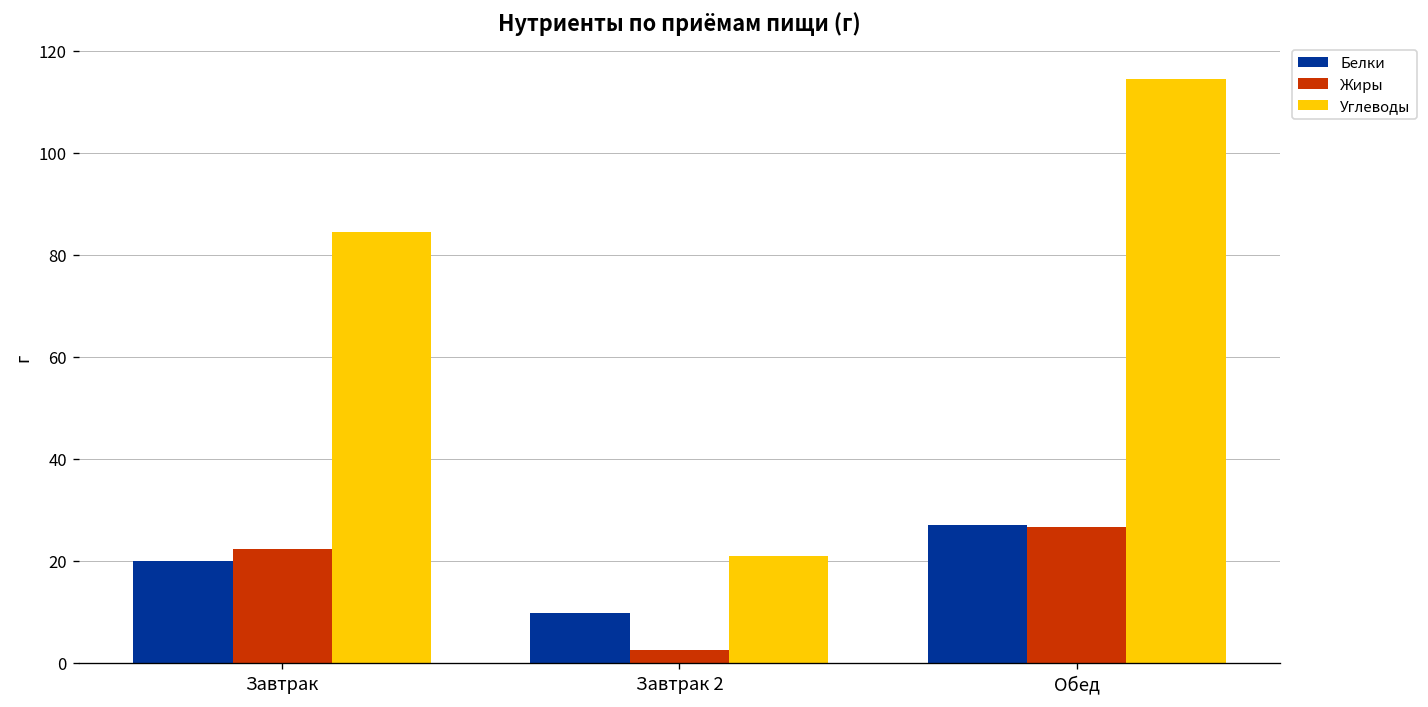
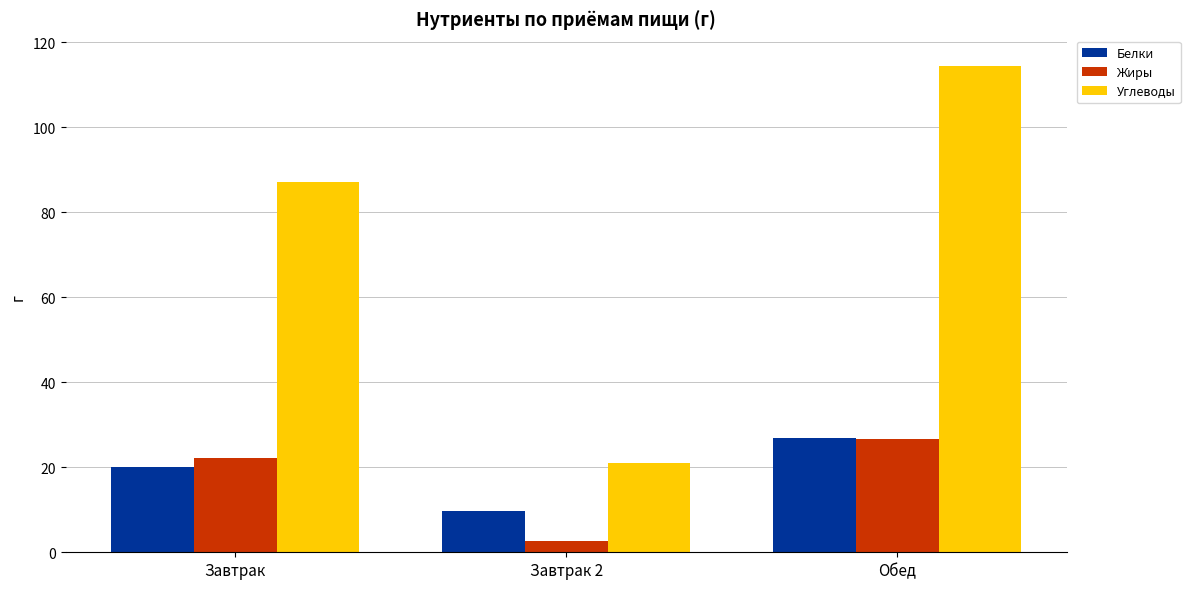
  {
    "Белки": {
      "Завтрак": 20,
      "Завтрак 2": 10,
      "Обед": 27
    },
    "Жиры": {
      "Завтрак": 22,
      "Завтрак 2": 3,
      "Обед": 27
    },
    "Углеводы": {
-     "Завтрак": 84,
+     "Завтрак": 87,
      "Завтрак 2": 21,
      "Обед": 114
    }
  }
